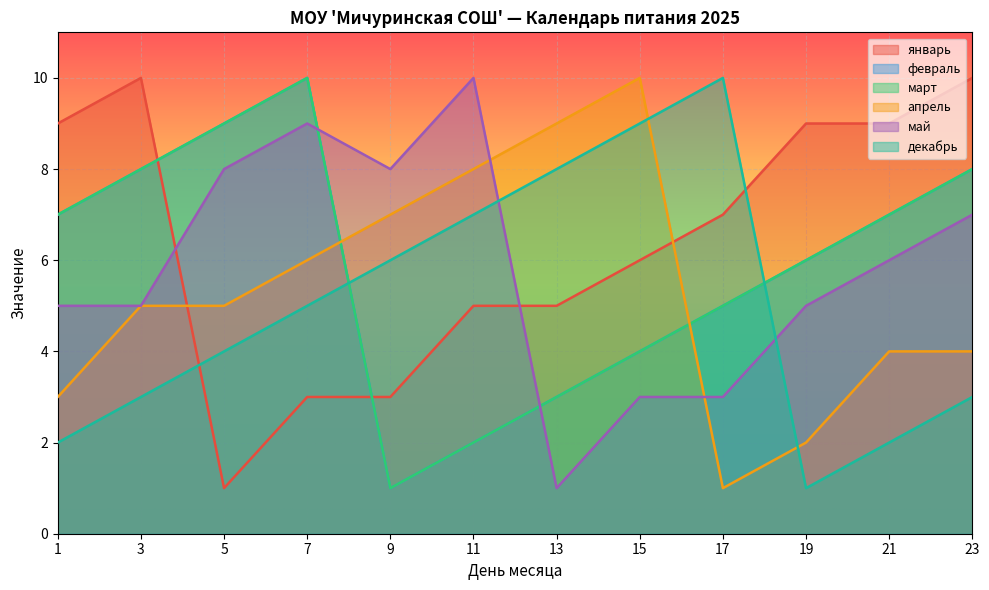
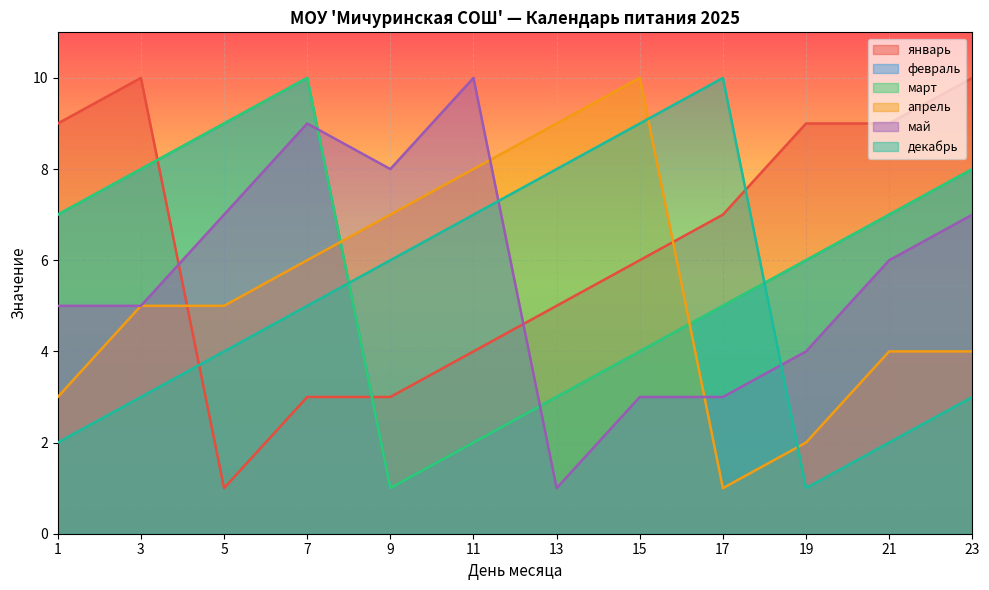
  {
    "январь": {
      "1": 9,
      "3": 10,
      "5": 1,
      "7": 3,
      "9": 3,
-     "11": 5,
+     "11": 4,
      "13": 5,
      "15": 6,
      "17": 7,
      "19": 9,
      "23": 10
    },
    "апрель": {
      "1": 3,
      "5": 5,
      "7": 6,
      "9": 7,
      "11": 8,
      "13": 9,
      "15": 10,
      "17": 1,
      "19": 2,
      "21": 4,
      "23": 4
    },
    "май": {
      "1": 5,
-     "5": 8,
+     "5": 7,
      "7": 9,
      "9": 8,
      "11": 10,
      "13": 1,
      "15": 3,
      "17": 3,
-     "19": 5,
+     "19": 4,
      "21": 6,
      "23": 7
    }
  }
